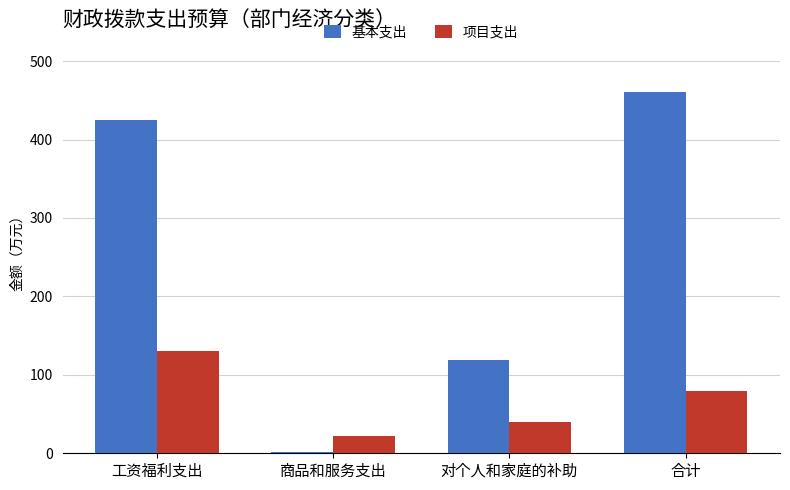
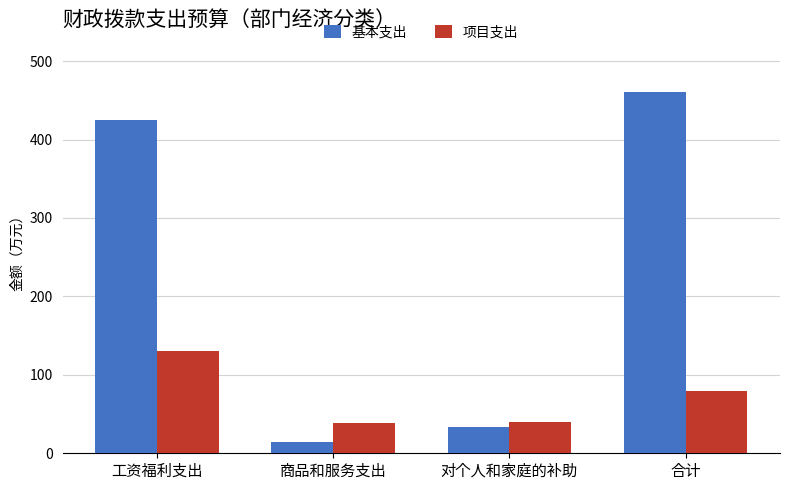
  {
    "基本支出": {
      "工资福利支出": 430,
-     "商品和服务支出": 0,
-     "对个人和家庭的补助": 120,
+     "商品和服务支出": 10,
+     "对个人和家庭的补助": 30,
      "合计": 460
    },
    "项目支出": {
      "工资福利支出": 130,
-     "商品和服务支出": 20,
+     "商品和服务支出": 40,
      "对个人和家庭的补助": 40,
      "合计": 80
    }
  }
